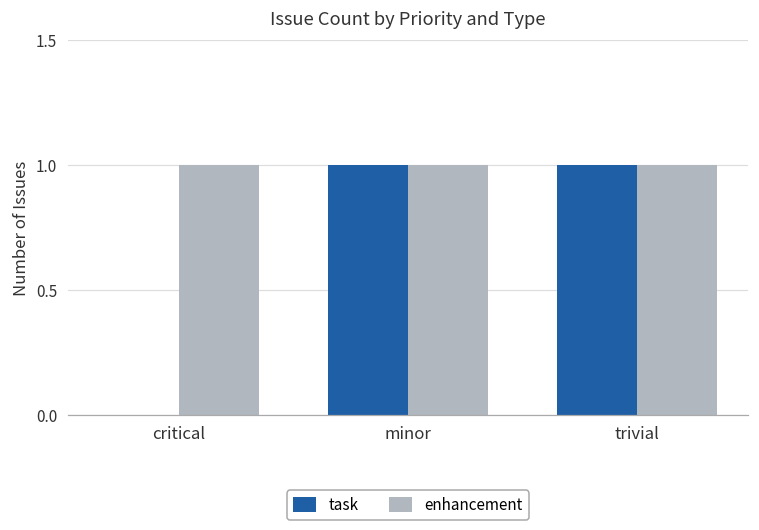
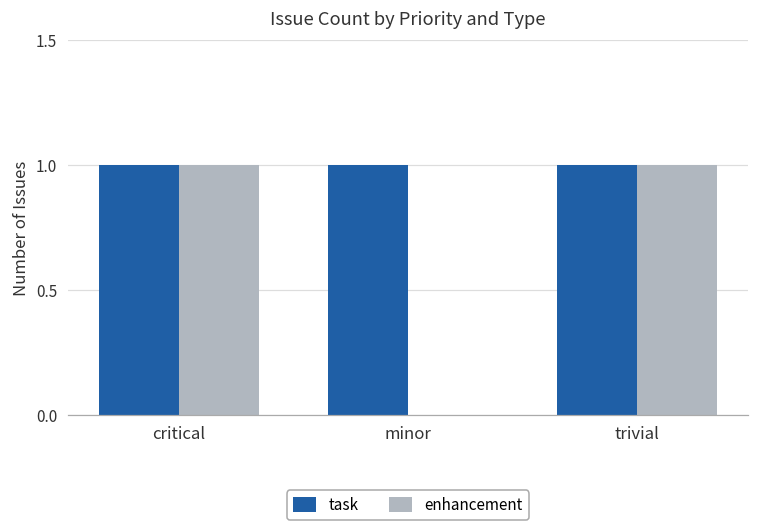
  {
    "task": {
-     "critical": 0,
+     "critical": 1,
      "minor": 1,
      "trivial": 1
    },
    "enhancement": {
      "critical": 1,
-     "minor": 1,
+     "minor": 0,
      "trivial": 1
    }
  }
